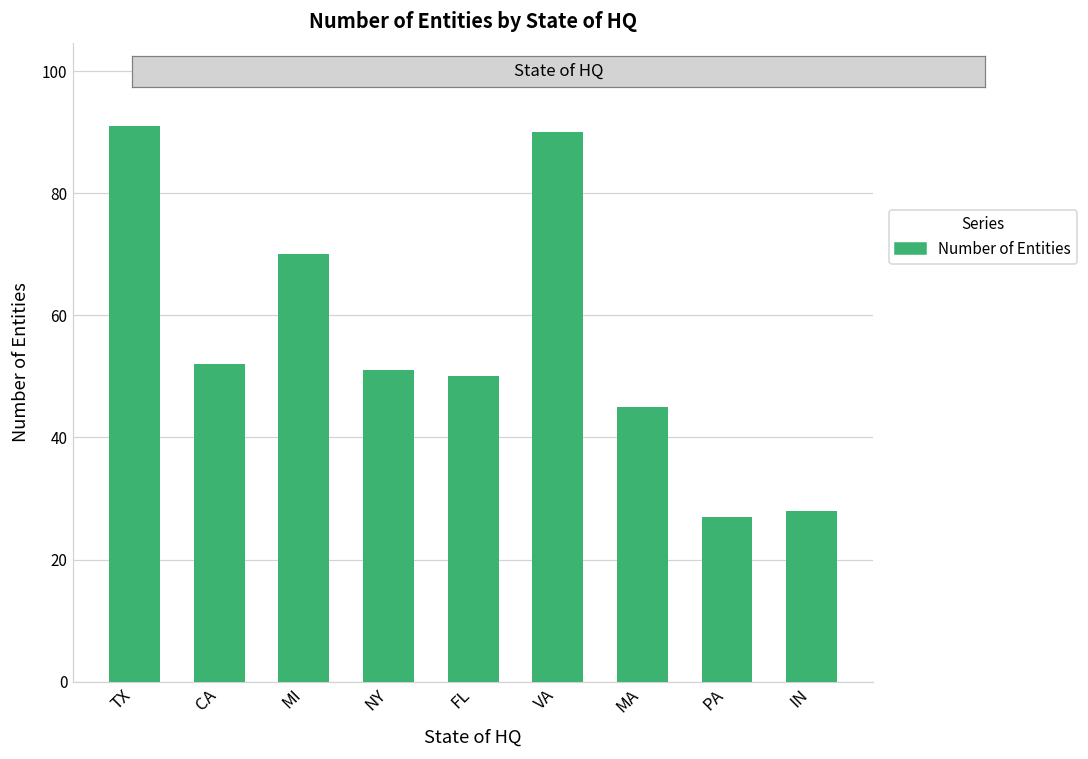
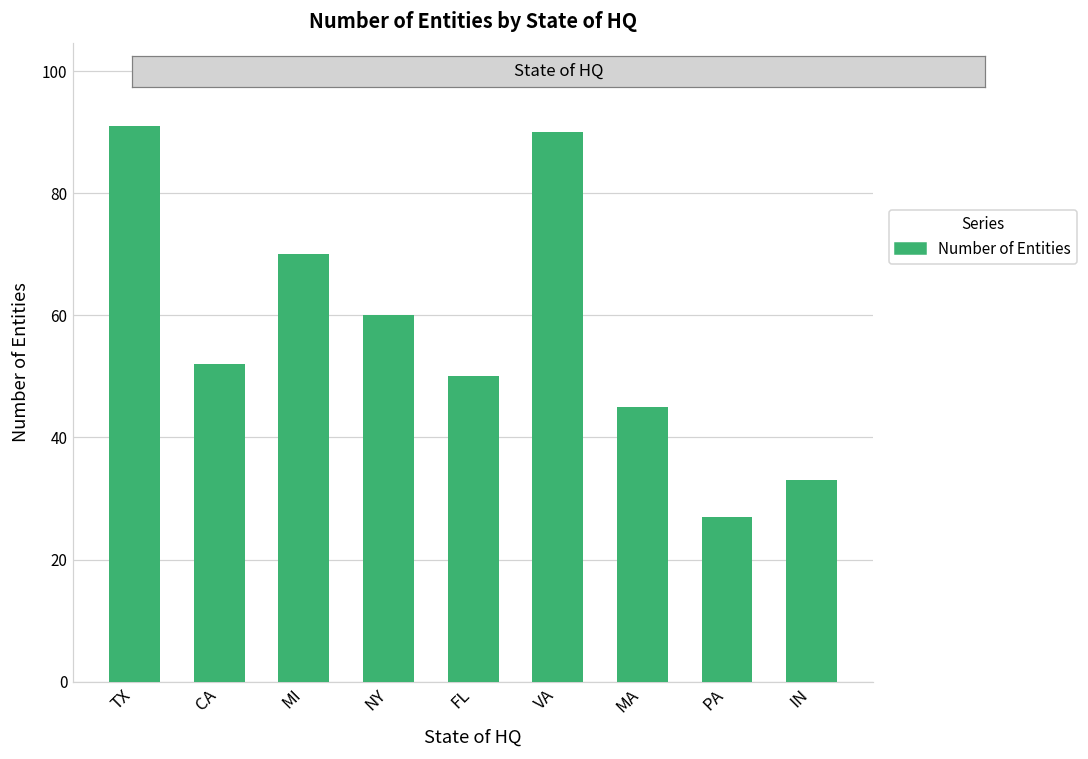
  {
    "TX": 91,
    "CA": 52,
    "MI": 70,
-   "NY": 51,
+   "NY": 60,
    "FL": 50,
    "VA": 90,
    "MA": 45,
    "PA": 27,
-   "IN": 28
+   "IN": 33
  }
